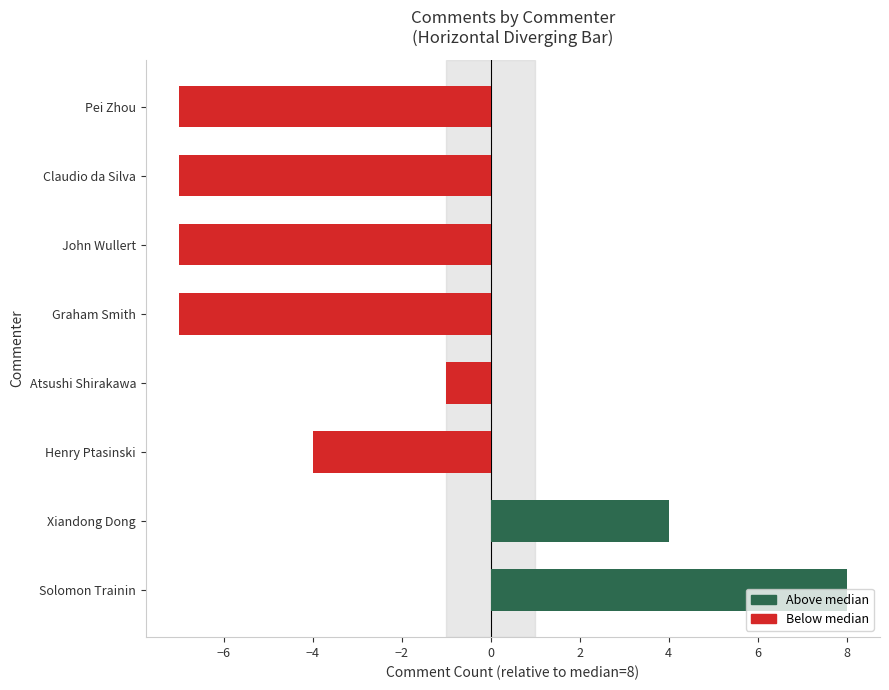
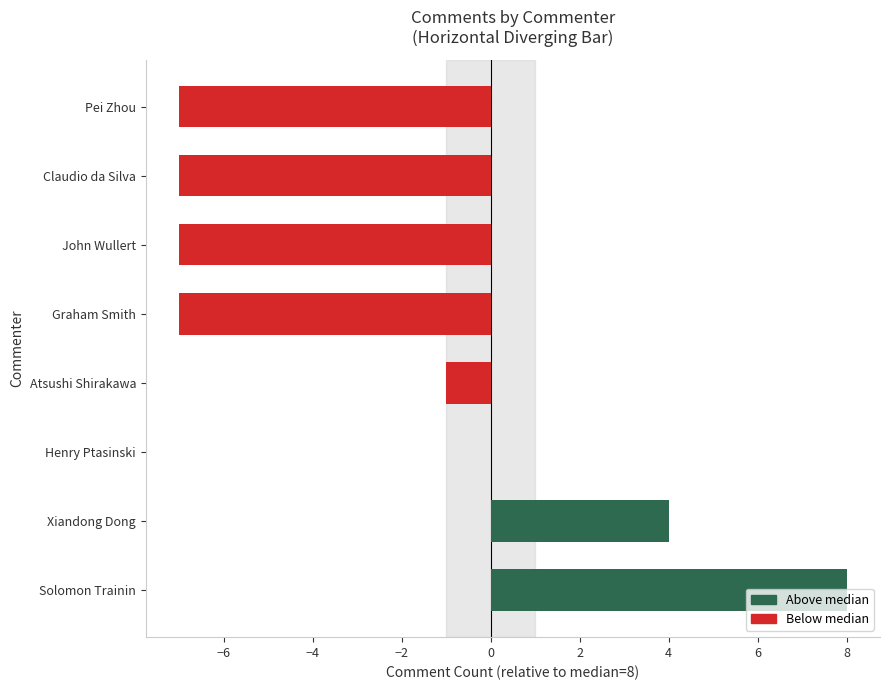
  {
    "Pei Zhou": -7.0,
    "Claudio da Silva": -7.0,
    "John Wullert": -7.0,
    "Graham Smith": -7.0,
    "Atsushi Shirakawa": -1.0,
-   "Henry Ptasinski": -4.0,
+   "Henry Ptasinski": 0.0,
    "Xiandong Dong": 4.0
  }
